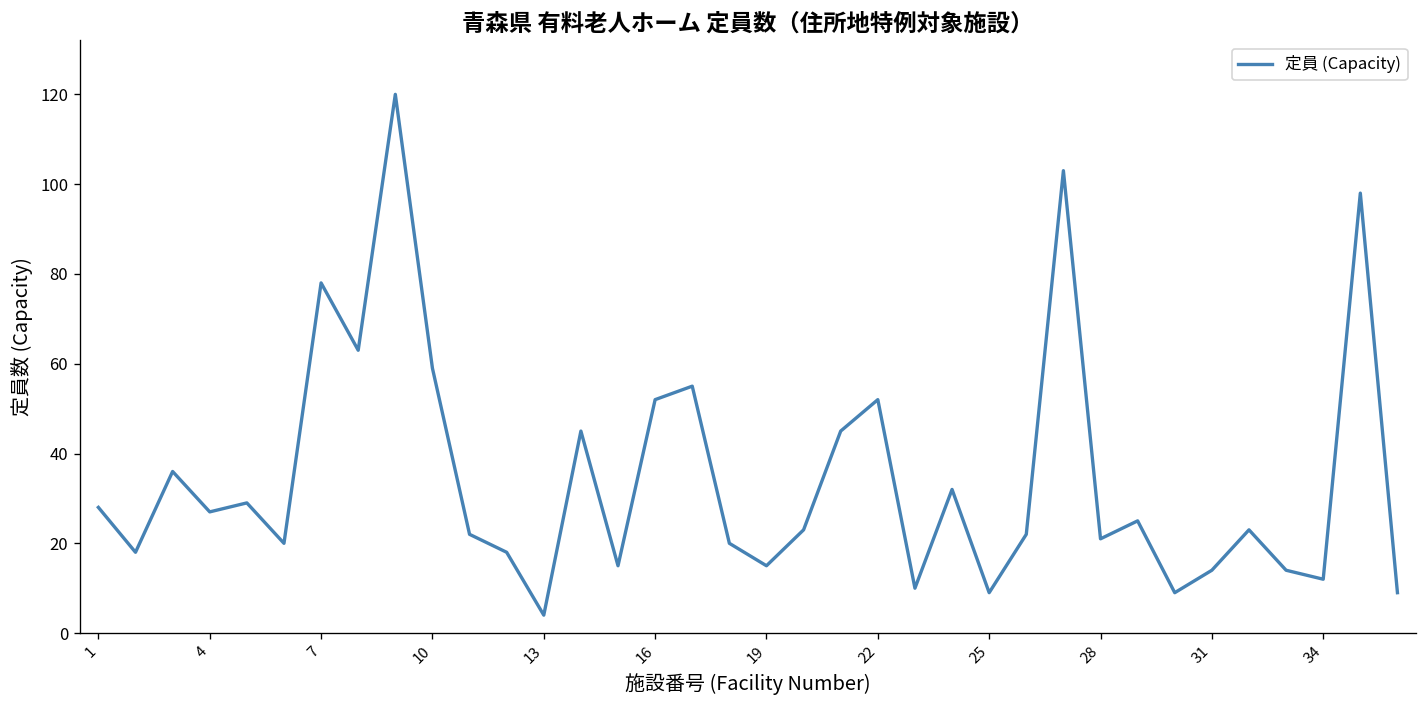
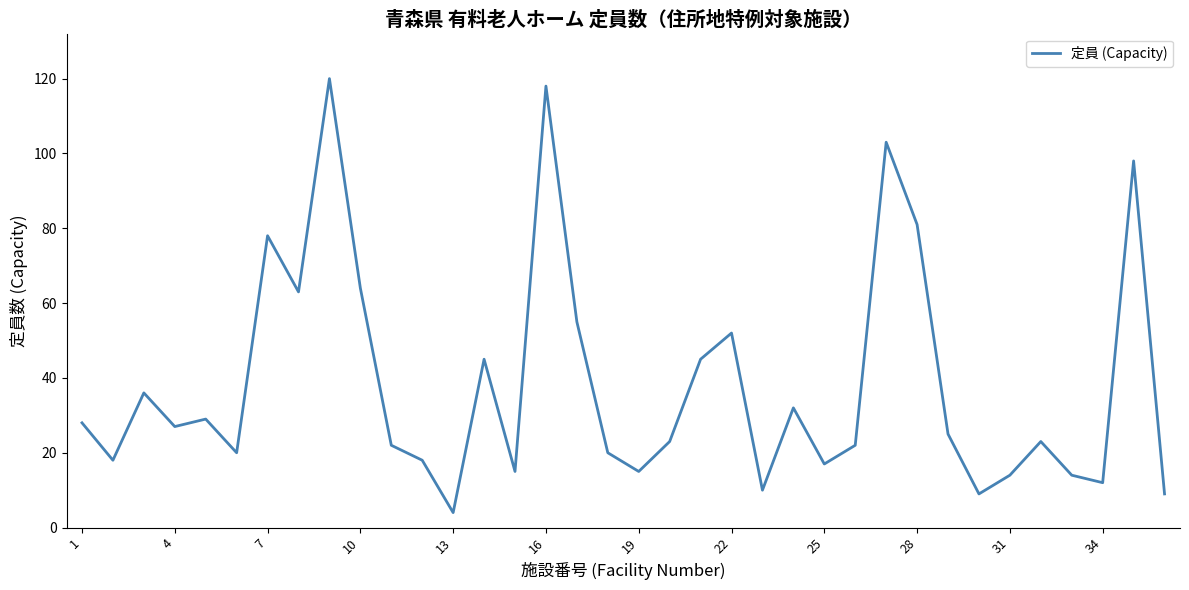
  {
    "1": 28,
    "4": 27,
    "7": 78,
-   "10": 59,
+   "10": 64,
    "13": 4,
-   "16": 52,
+   "16": 118,
    "19": 15,
    "22": 52,
-   "25": 9,
-   "28": 21,
+   "25": 17,
+   "28": 81,
    "31": 14,
    "34": 12
  }
